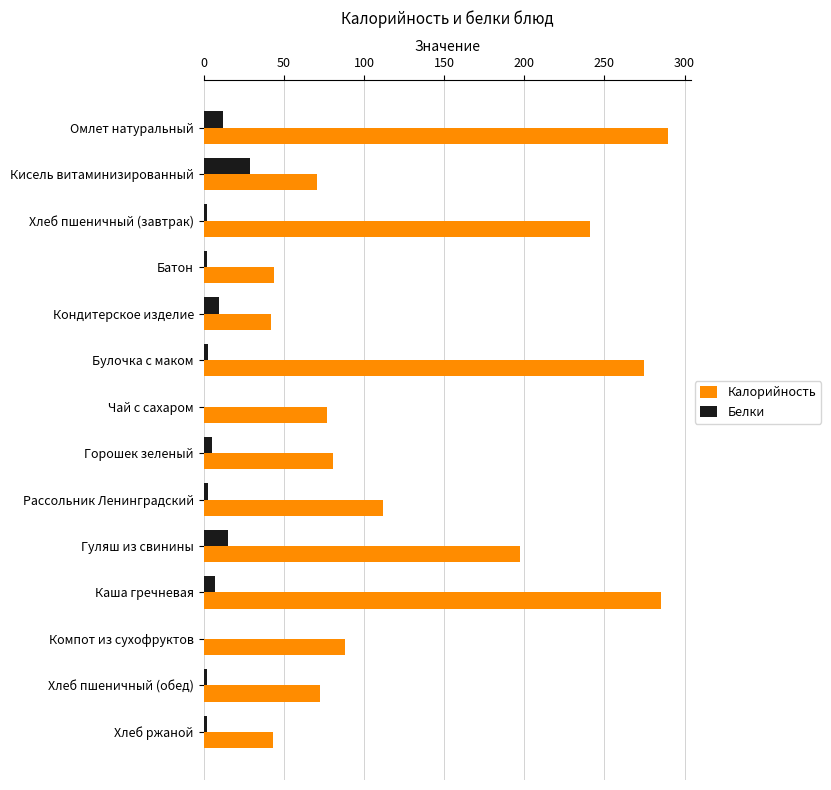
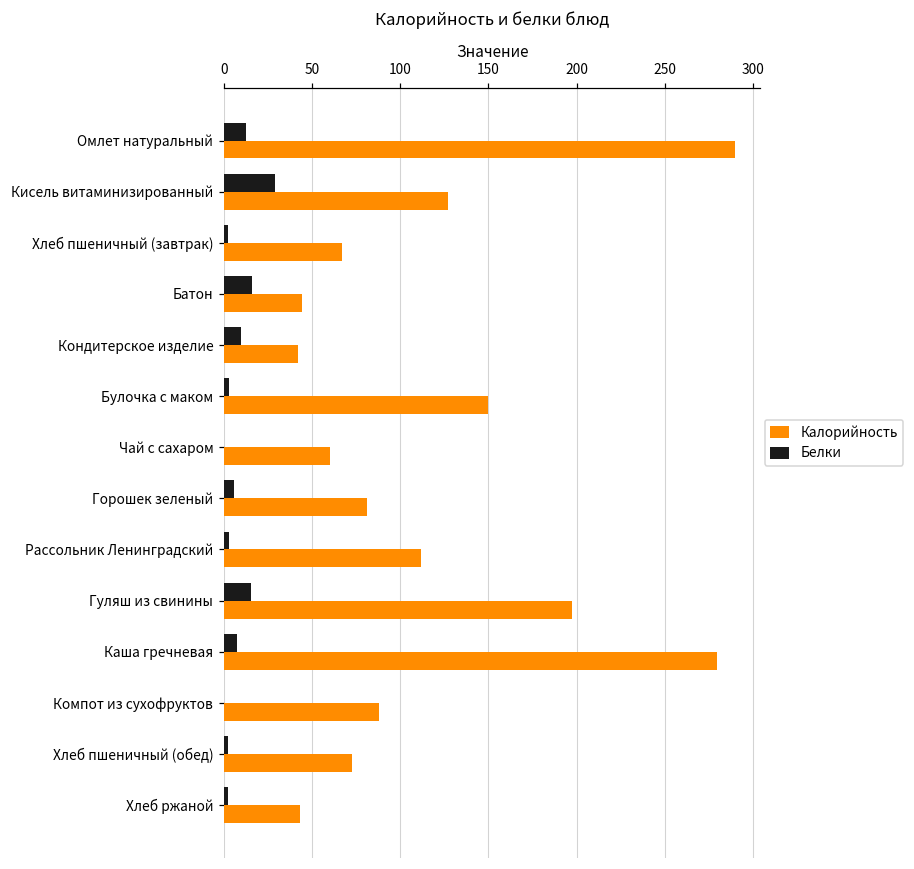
  {
    "Калорийность": {
      "Омлет натуральный": 290,
-     "Кисель витаминизированный": 71,
-     "Хлеб пшеничный (завтрак)": 241,
+     "Кисель витаминизированный": 127,
+     "Хлеб пшеничный (завтрак)": 67,
      "Батон": 44,
      "Кондитерское изделие": 42,
-     "Булочка с маком": 274,
-     "Чай с сахаром": 77,
+     "Булочка с маком": 150,
+     "Чай с сахаром": 60,
      "Горошек зеленый": 81,
      "Рассольник Ленинградский": 112,
      "Гуляш из свинины": 197,
-     "Каша гречневая": 285,
+     "Каша гречневая": 280,
      "Компот из сухофруктов": 88,
      "Хлеб пшеничный (обед)": 72,
      "Хлеб ржаной": 43
    },
    "Белки": {
      "Омлет натуральный": 12,
      "Кисель витаминизированный": 29,
      "Хлеб пшеничный (завтрак)": 2,
-     "Батон": 2,
+     "Батон": 16,
      "Кондитерское изделие": 10,
      "Булочка с маком": 3,
      "Горошек зеленый": 5,
      "Рассольник Ленинградский": 3,
      "Гуляш из свинины": 15,
      "Каша гречневая": 7,
      "Компот из сухофруктов": 0,
      "Хлеб пшеничный (обед)": 2,
      "Хлеб ржаной": 2
    }
  }
